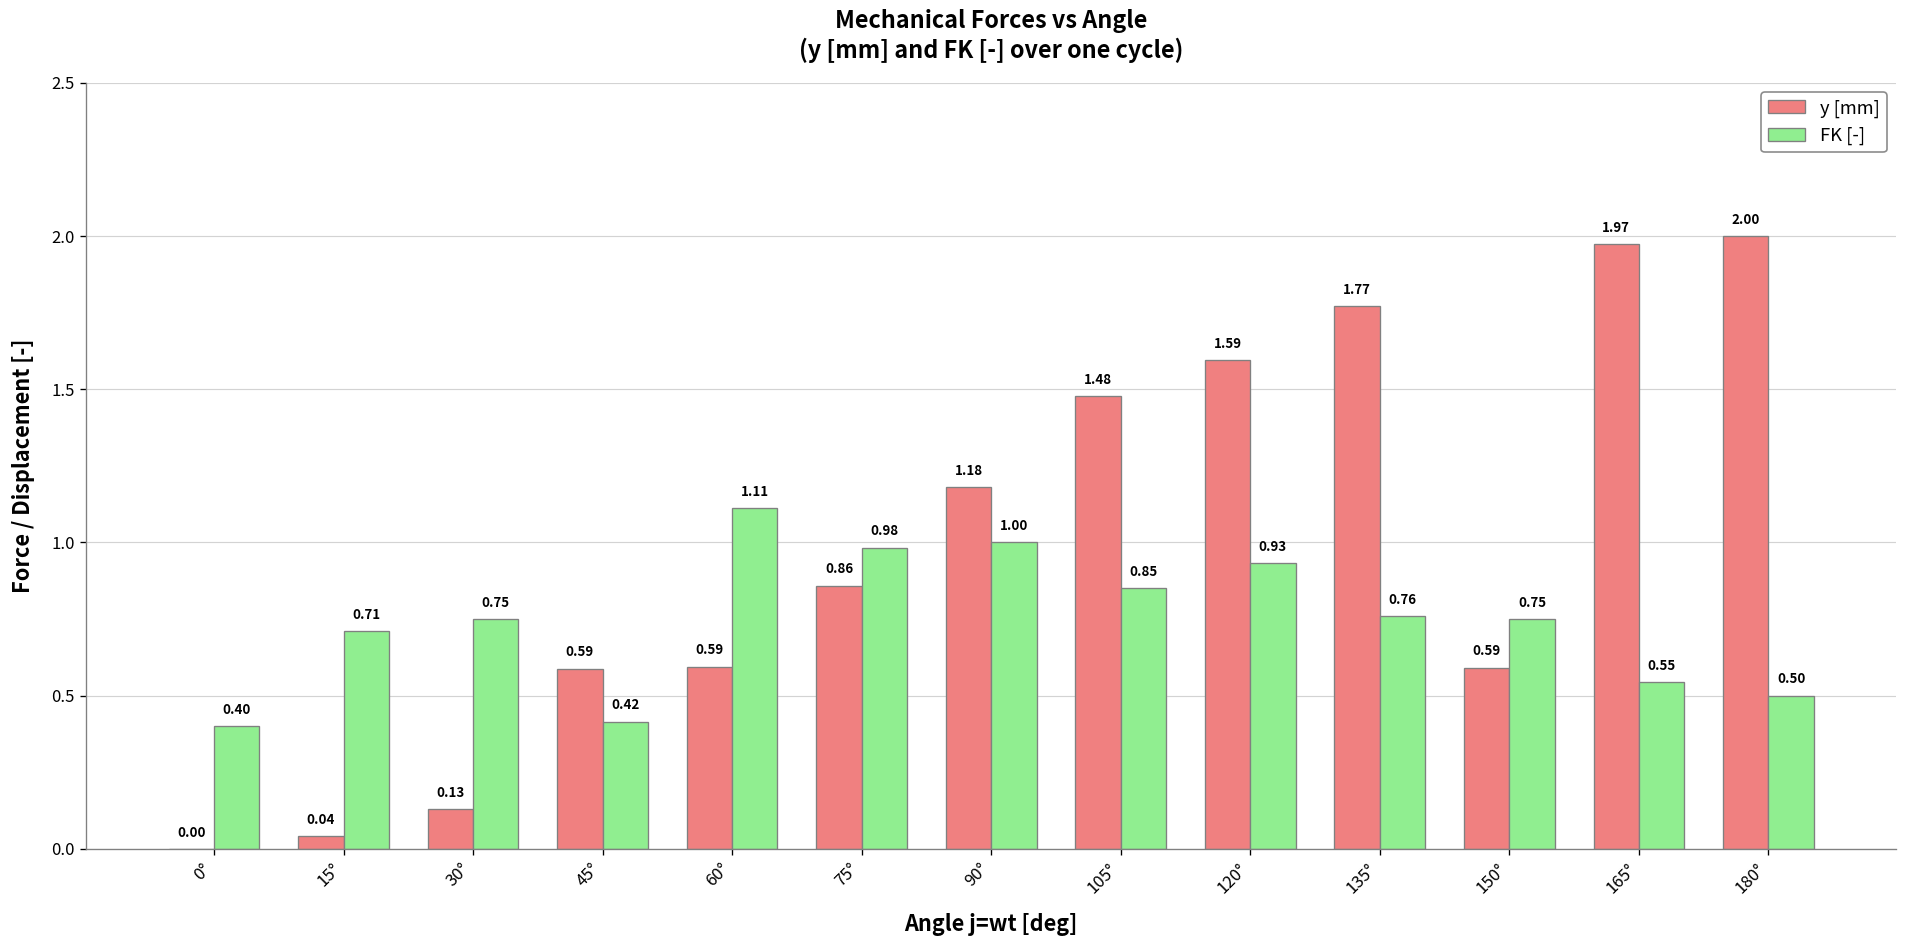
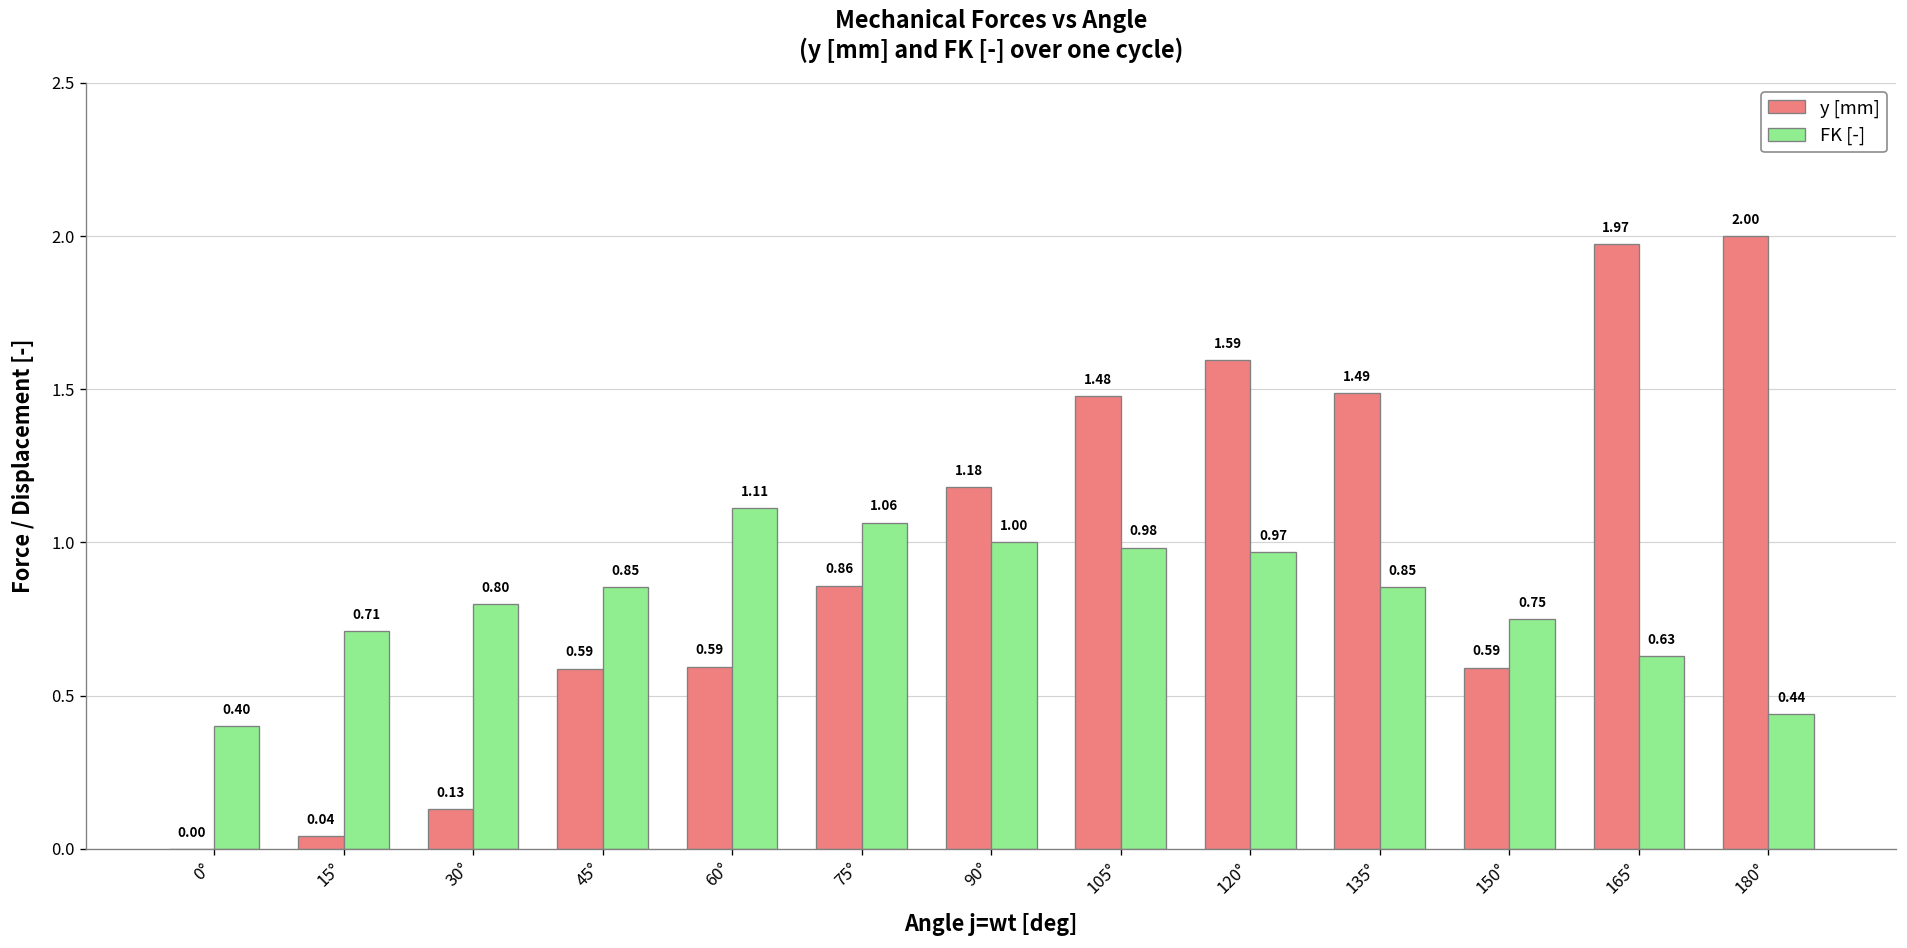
  {
    "y [mm]": {
      "0°": 0.00,
      "15°": 0.04,
      "30°": 0.13,
      "45°": 0.59,
      "60°": 0.59,
      "75°": 0.86,
      "90°": 1.18,
      "105°": 1.48,
      "120°": 1.59,
-     "135°": 1.77,
+     "135°": 1.49,
      "150°": 0.59,
      "165°": 1.97,
      "180°": 2.00
    },
    "FK [-]": {
      "0°": 0.40,
      "15°": 0.71,
-     "30°": 0.75,
-     "45°": 0.42,
+     "30°": 0.80,
+     "45°": 0.85,
      "60°": 1.11,
-     "75°": 0.98,
+     "75°": 1.06,
      "90°": 1.00,
-     "105°": 0.85,
-     "120°": 0.93,
-     "135°": 0.76,
+     "105°": 0.98,
+     "120°": 0.97,
+     "135°": 0.85,
      "150°": 0.75,
-     "165°": 0.55,
-     "180°": 0.50
+     "165°": 0.63,
+     "180°": 0.44
    }
  }
